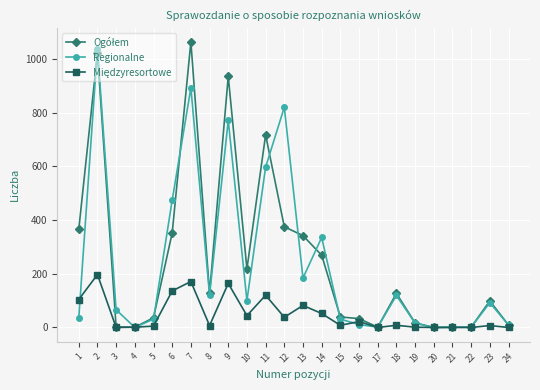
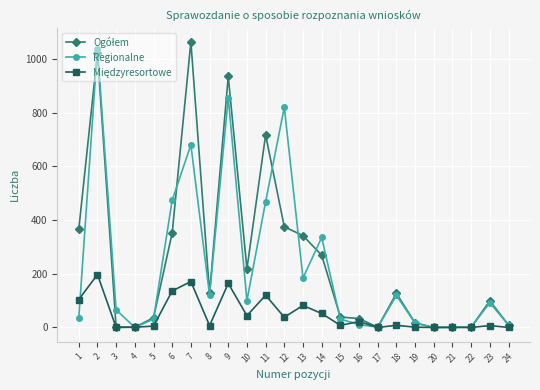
  {
    "Regionalne": {
      "1": 40,
      "3": 70,
      "6": 470,
-     "7": 890,
-     "9": 770,
+     "7": 680,
+     "9": 860,
      "10": 100,
-     "11": 600,
+     "11": 470,
      "12": 820,
      "13": 180,
      "14": 340,
      "16": 10
    }
  }
